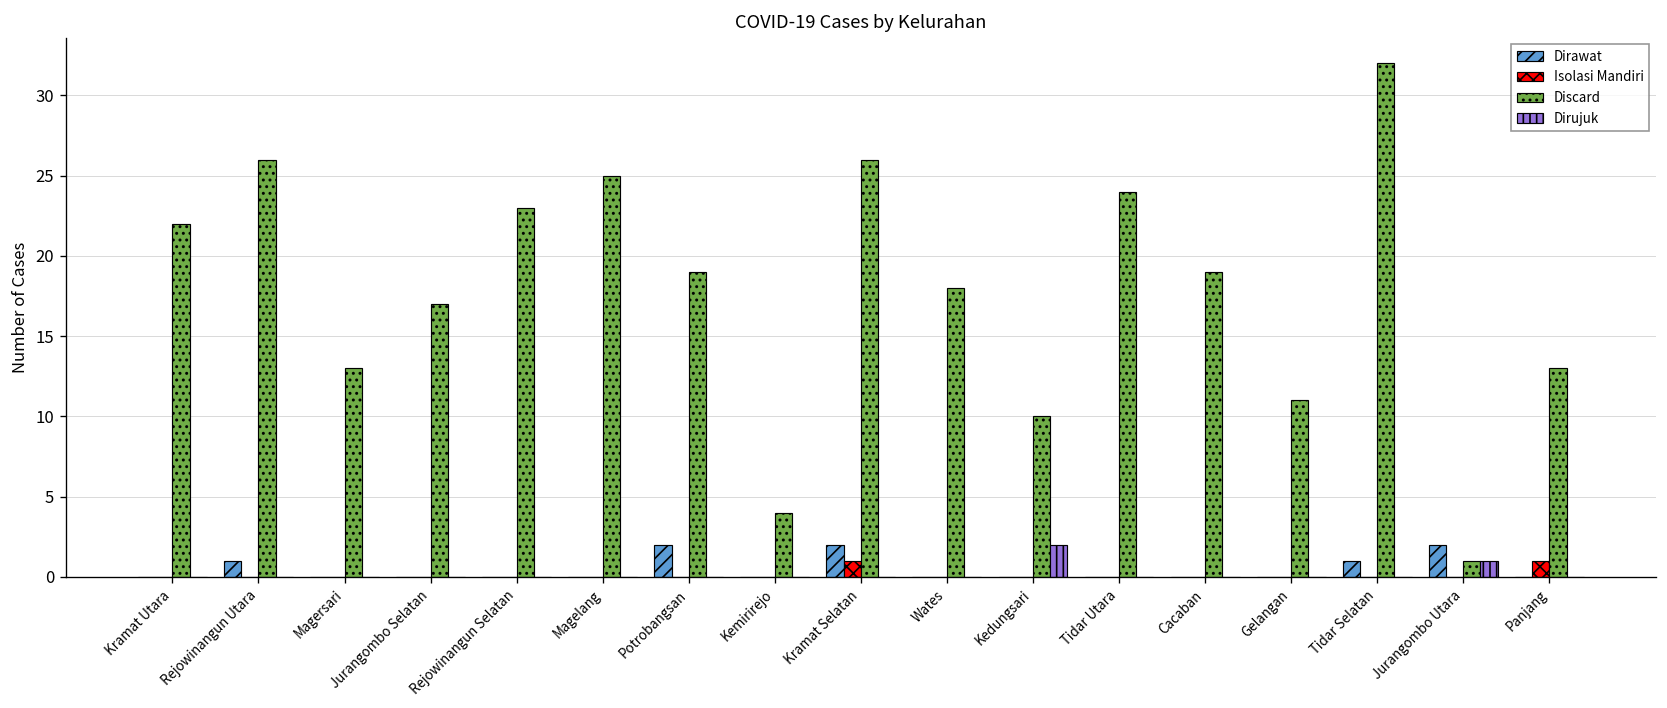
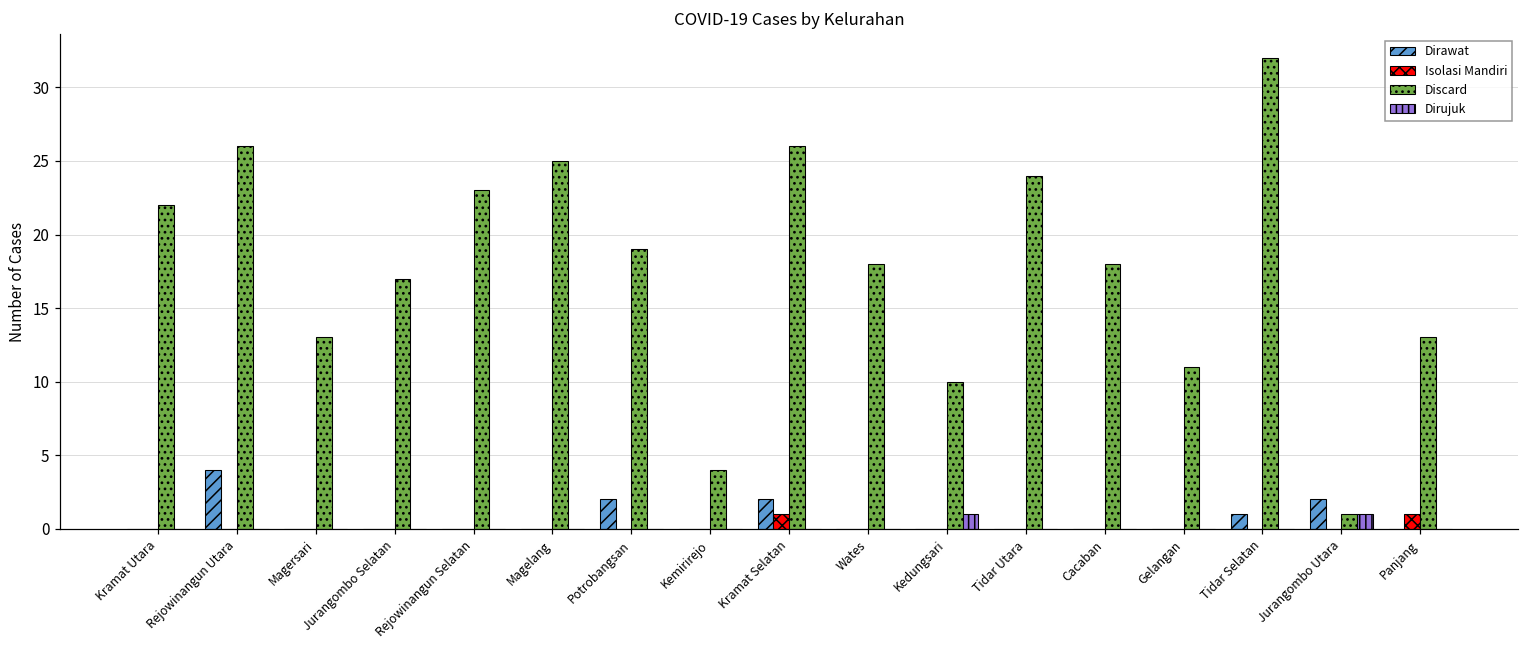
  {
    "Dirawat": {
      "Kramat Utara": 0,
-     "Rejowinangun Utara": 1,
+     "Rejowinangun Utara": 4,
      "Magersari": 0,
      "Jurangombo Selatan": 0,
      "Rejowinangun Selatan": 0,
      "Magelang": 0,
      "Potrobangsan": 2,
      "Kemirirejo": 0,
      "Kramat Selatan": 2,
      "Wates": 0,
      "Kedungsari": 0,
      "Tidar Utara": 0,
      "Cacaban": 0,
      "Gelangan": 0,
      "Tidar Selatan": 1,
      "Jurangombo Utara": 2,
      "Panjang": 0
    },
    "Isolasi Mandiri": {
      "Kramat Utara": 0,
      "Rejowinangun Utara": 0,
      "Magersari": 0,
      "Jurangombo Selatan": 0,
      "Rejowinangun Selatan": 0,
      "Magelang": 0,
      "Potrobangsan": 0,
      "Kemirirejo": 0,
      "Kramat Selatan": 1,
      "Wates": 0,
      "Kedungsari": 0,
      "Tidar Utara": 0,
      "Cacaban": 0,
      "Gelangan": 0,
      "Tidar Selatan": 0,
      "Jurangombo Utara": 0,
      "Panjang": 1
    },
    "Discard": {
      "Kramat Utara": 22,
      "Rejowinangun Utara": 26,
      "Magersari": 13,
      "Jurangombo Selatan": 17,
      "Rejowinangun Selatan": 23,
      "Magelang": 25,
      "Potrobangsan": 19,
      "Kemirirejo": 4,
      "Kramat Selatan": 26,
      "Wates": 18,
      "Kedungsari": 10,
      "Tidar Utara": 24,
-     "Cacaban": 19,
+     "Cacaban": 18,
      "Gelangan": 11,
      "Tidar Selatan": 32,
      "Jurangombo Utara": 1,
      "Panjang": 13
    },
    "Dirujuk": {
      "Kramat Utara": 0,
      "Rejowinangun Utara": 0,
      "Magersari": 0,
      "Jurangombo Selatan": 0,
      "Rejowinangun Selatan": 0,
      "Magelang": 0,
      "Potrobangsan": 0,
      "Kemirirejo": 0,
      "Kramat Selatan": 0,
      "Wates": 0,
-     "Kedungsari": 2,
+     "Kedungsari": 1,
      "Tidar Utara": 0,
      "Cacaban": 0,
      "Gelangan": 0,
      "Tidar Selatan": 0,
      "Jurangombo Utara": 1,
      "Panjang": 0
    }
  }
